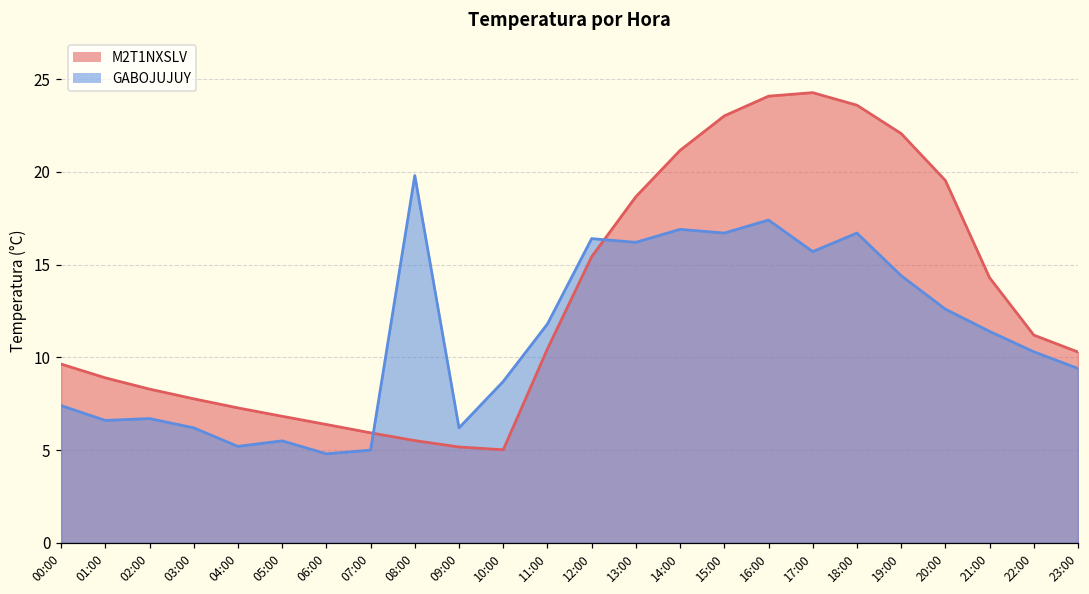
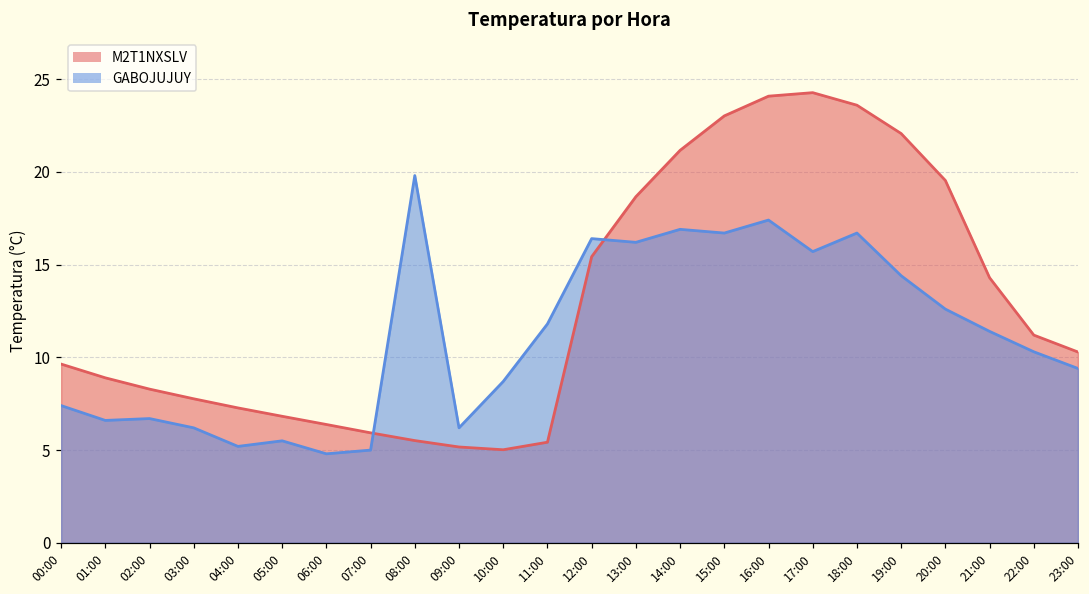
  {
    "M2T1NXSLV": {
      "00:00": 9.6,
      "01:00": 8.9,
      "02:00": 8.3,
      "03:00": 7.8,
      "04:00": 7.3,
      "05:00": 6.8,
      "06:00": 6.4,
      "07:00": 5.9,
      "08:00": 5.5,
      "09:00": 5.2,
      "10:00": 5.0,
-     "11:00": 10.5,
+     "11:00": 5.4,
      "12:00": 15.4,
      "13:00": 18.7,
      "14:00": 21.2,
      "15:00": 23.0,
      "16:00": 24.1,
      "17:00": 24.3,
      "18:00": 23.6,
      "19:00": 22.1,
      "20:00": 19.5,
      "21:00": 14.3,
      "22:00": 11.2,
      "23:00": 10.3
    },
    "GABOJUJUY": {
      "00:00": 7.4,
      "01:00": 6.6,
      "02:00": 6.7,
      "03:00": 6.2,
      "04:00": 5.2,
      "05:00": 5.5,
      "06:00": 4.8,
      "07:00": 5.0,
      "08:00": 19.8,
      "09:00": 6.2,
      "10:00": 8.7,
      "11:00": 11.8,
      "12:00": 16.4,
      "13:00": 16.2,
      "14:00": 16.9,
      "15:00": 16.7,
      "16:00": 17.4,
      "17:00": 15.7,
      "18:00": 16.7,
      "19:00": 14.4,
      "20:00": 12.6,
      "21:00": 11.4,
      "22:00": 10.3,
      "23:00": 9.4
    }
  }
